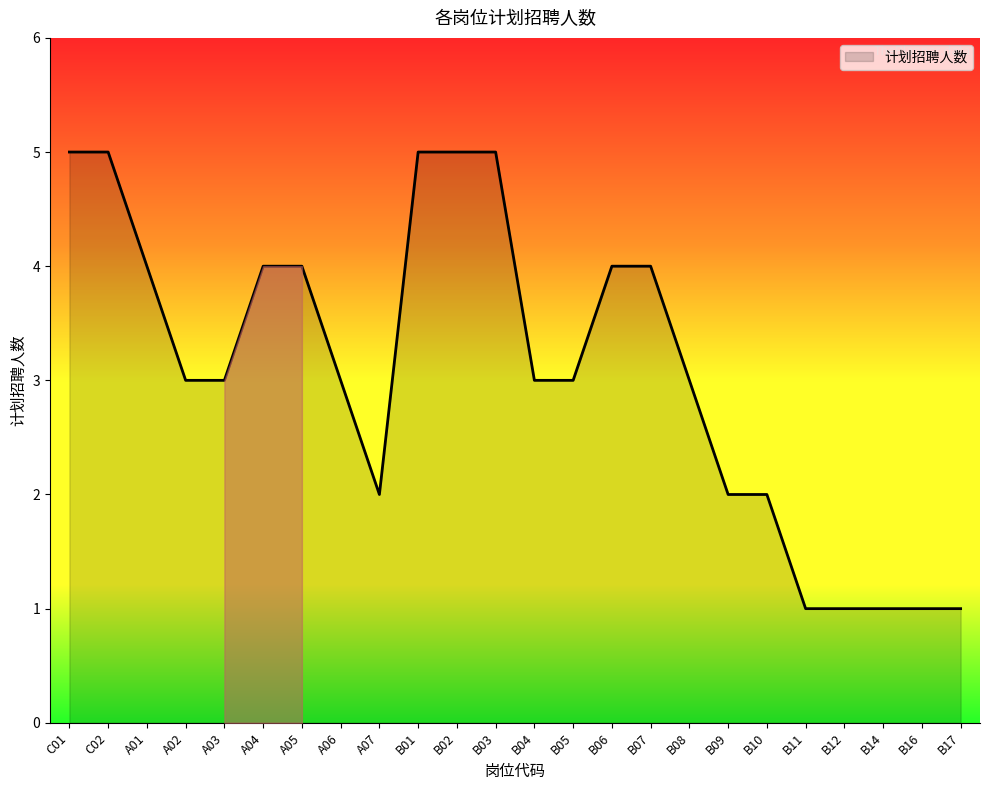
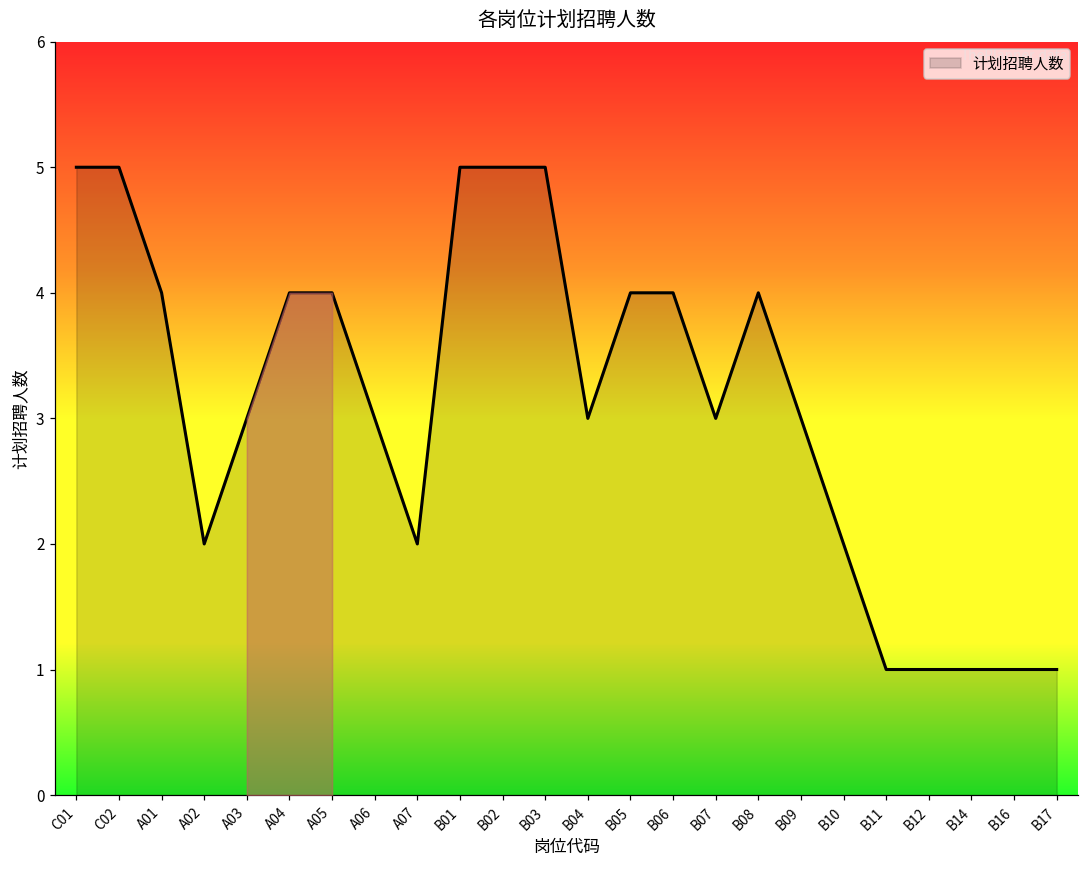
  {
    "计划招聘人数": {
      "C01": 5,
      "C02": 5,
      "A01": 4,
-     "A02": 3,
+     "A02": 2,
      "A06": 3,
      "A07": 2,
      "B01": 5,
      "B02": 5,
      "B03": 5,
      "B04": 3,
-     "B05": 3,
+     "B05": 4,
      "B06": 4,
-     "B07": 4,
-     "B08": 3,
-     "B09": 2,
+     "B07": 3,
+     "B08": 4,
+     "B09": 3,
      "B10": 2,
      "B11": 1,
      "B12": 1,
      "B14": 1,
      "B16": 1,
      "B17": 1
    }
  }
